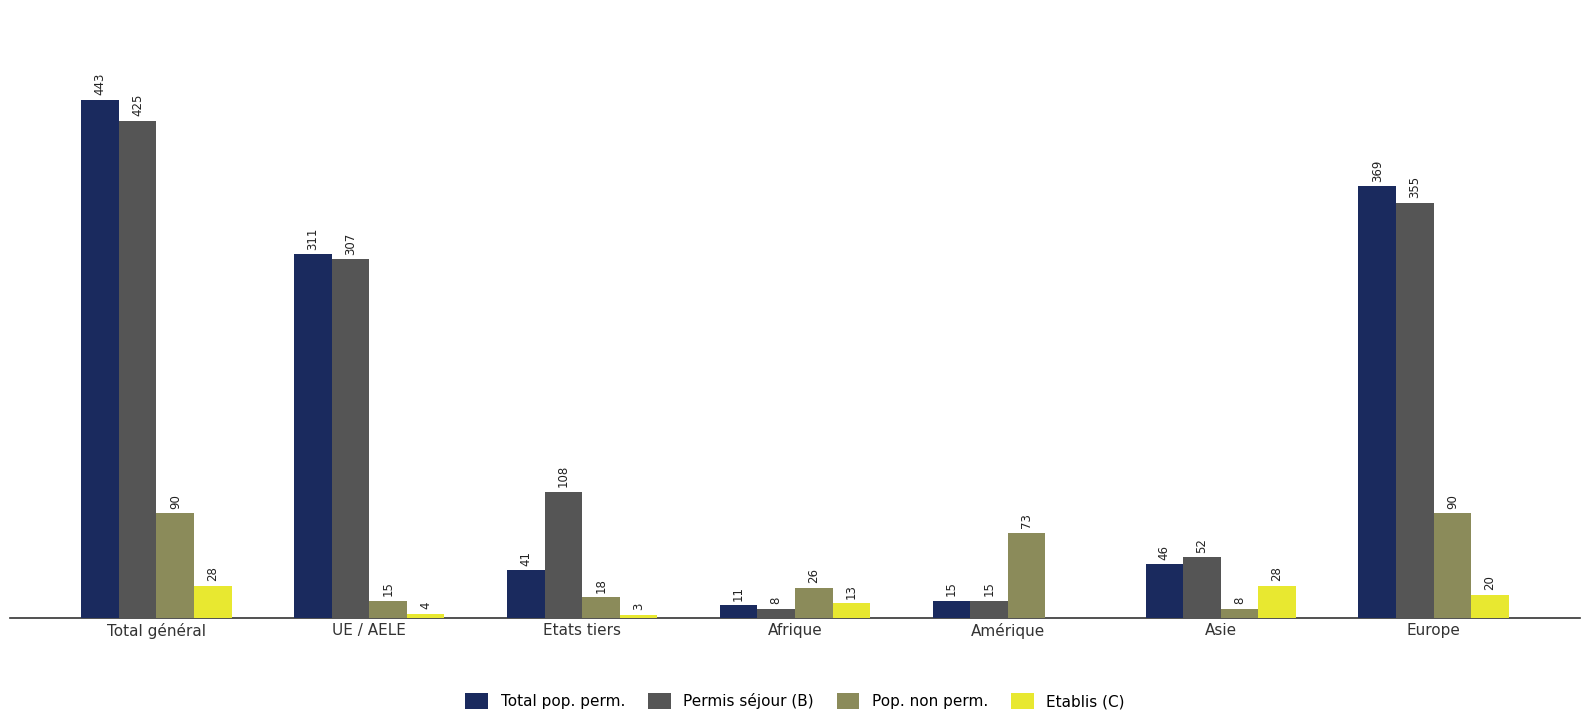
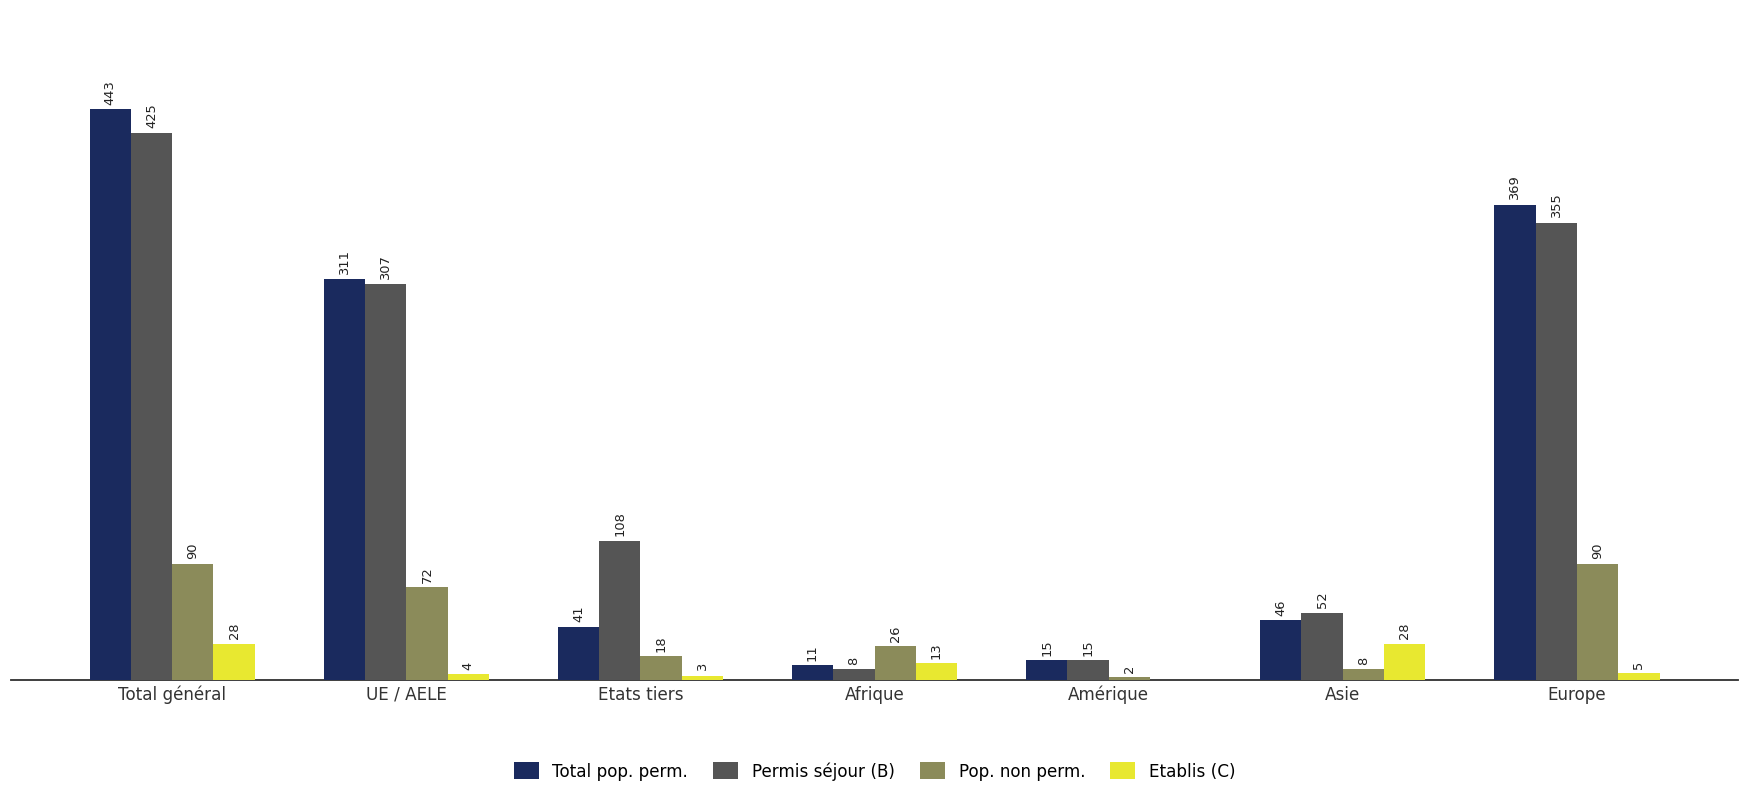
  {
    "Total pop. perm.": {
      "Total général": 443,
      "UE / AELE": 311,
      "Etats tiers": 41,
      "Afrique": 11,
      "Amérique": 15,
      "Asie": 46,
      "Europe": 369
    },
    "Permis séjour (B)": {
      "Total général": 425,
      "UE / AELE": 307,
      "Etats tiers": 108,
      "Afrique": 8,
      "Amérique": 15,
      "Asie": 52,
      "Europe": 355
    },
    "Pop. non perm.": {
      "Total général": 90,
-     "UE / AELE": 15,
+     "UE / AELE": 72,
      "Etats tiers": 18,
      "Afrique": 26,
-     "Amérique": 73,
+     "Amérique": 2,
      "Asie": 8,
      "Europe": 90
    },
    "Etablis (C)": {
      "Total général": 28,
      "UE / AELE": 4,
      "Etats tiers": 3,
      "Afrique": 13,
      "Asie": 28,
-     "Europe": 20
+     "Europe": 5
    }
  }
